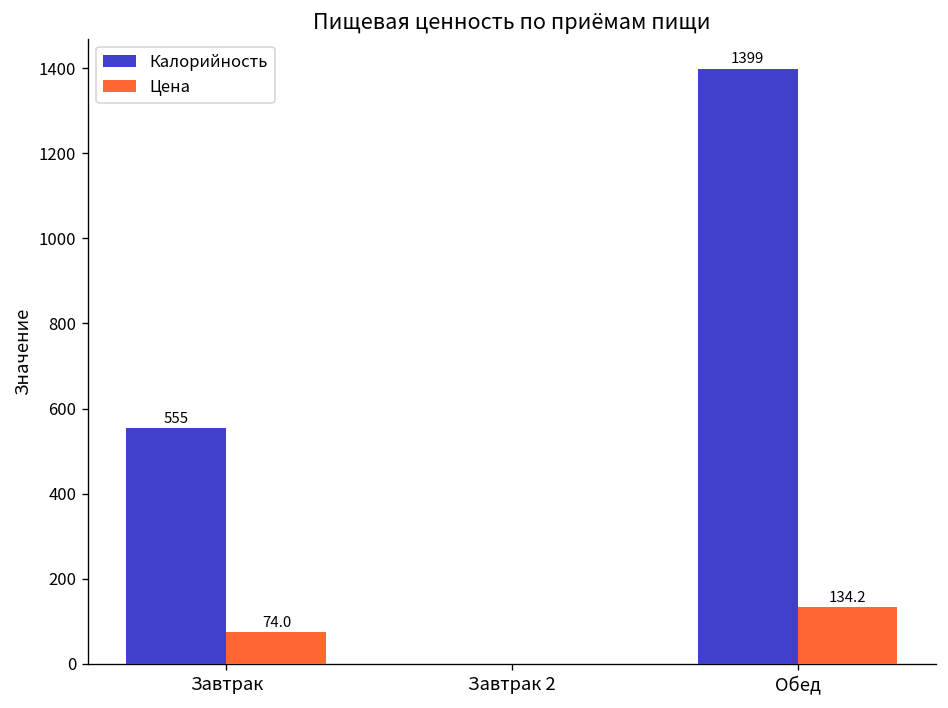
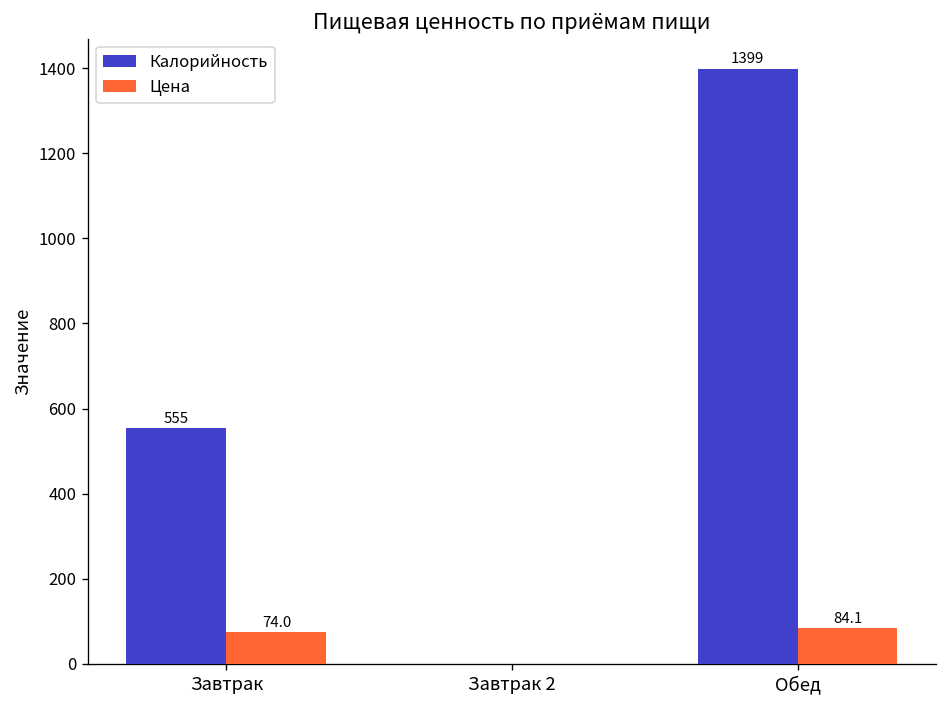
  {
    "Калорийность": {
      "Завтрак": 555,
      "Обед": 1399
    },
    "Цена": {
      "Завтрак": 74.0,
-     "Обед": 134.2
+     "Обед": 84.1
    }
  }
